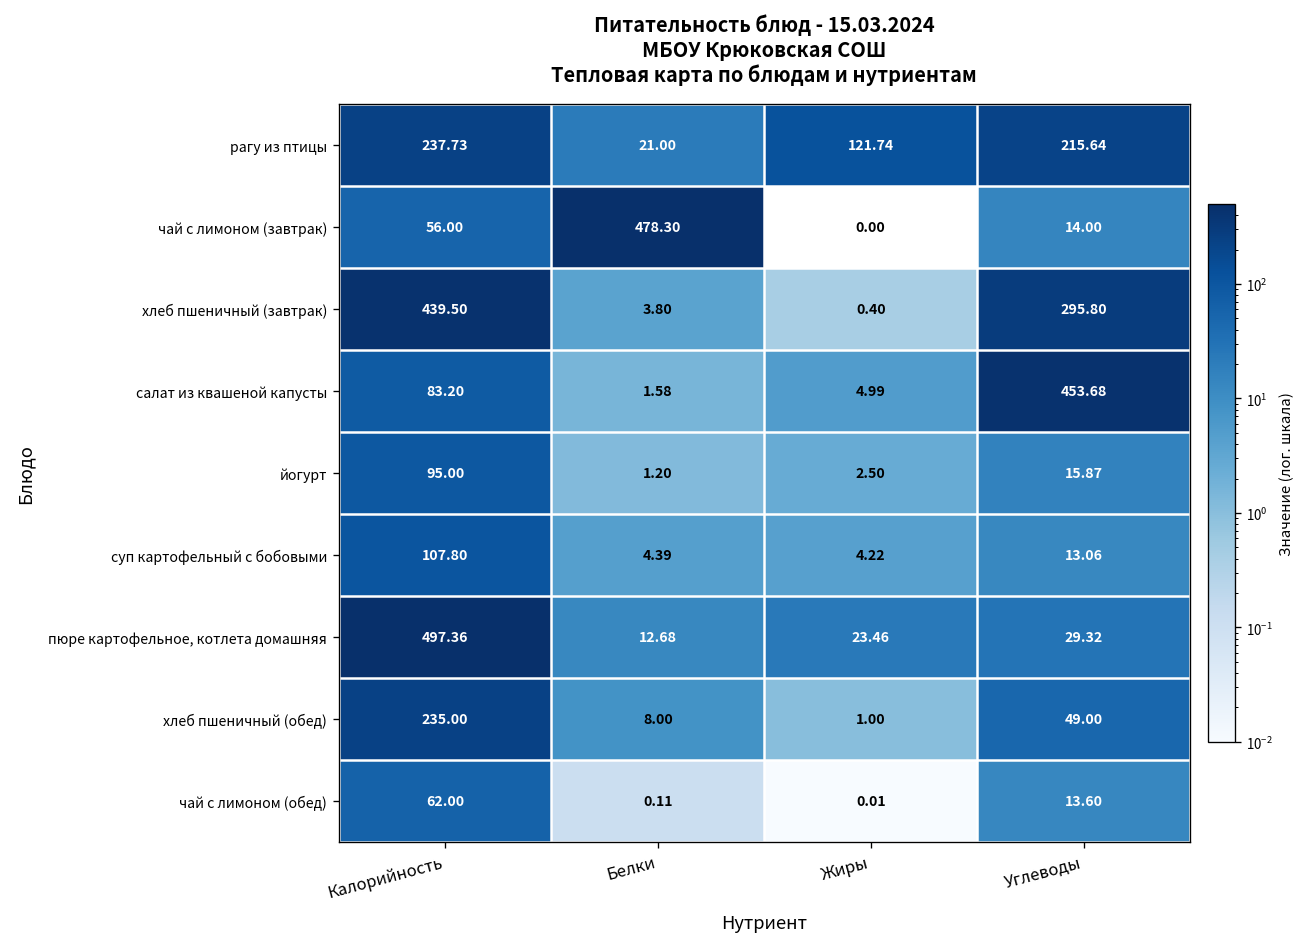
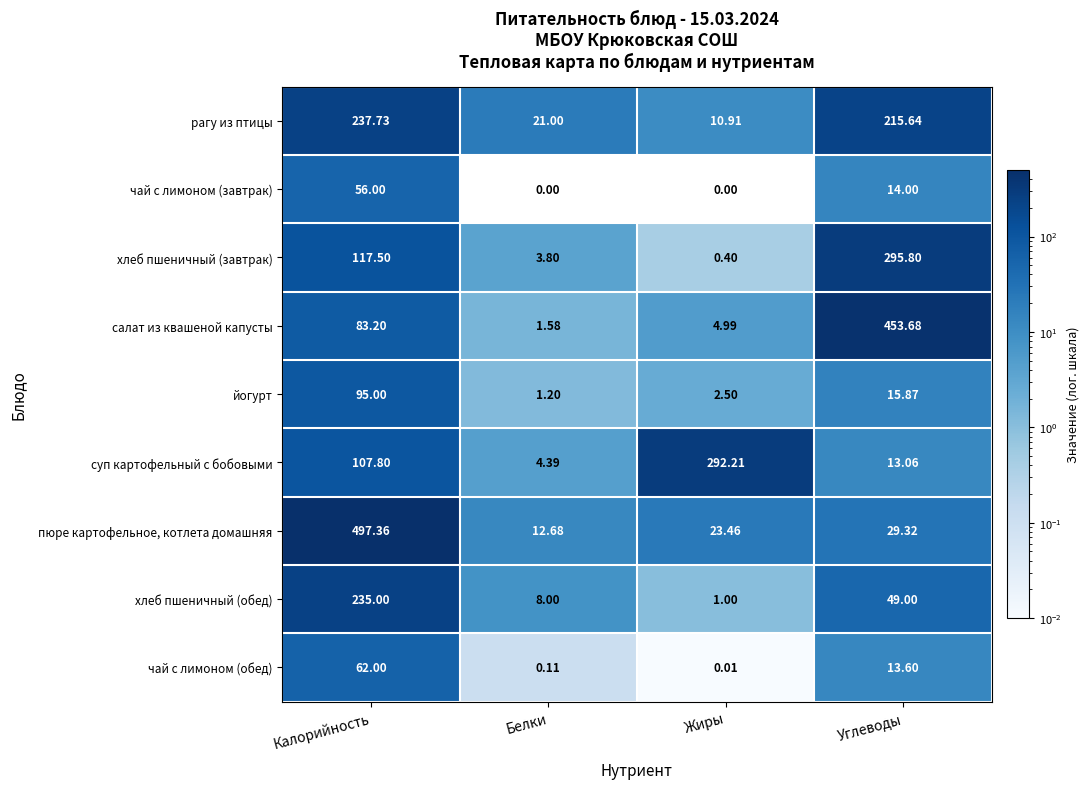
  {
    "рагу из птицы": {
      "Калорийность": 237.73,
      "Белки": 21.00,
-     "Жиры": 121.74,
+     "Жиры": 10.91,
      "Углеводы": 215.64
    },
    "чай с лимоном (завтрак)": {
      "Калорийность": 56.00,
-     "Белки": 478.30,
+     "Белки": 0.00,
      "Жиры": 0.00,
      "Углеводы": 14.00
    },
    "хлеб пшеничный (завтрак)": {
-     "Калорийность": 439.50,
+     "Калорийность": 117.50,
      "Белки": 3.80,
      "Жиры": 0.40,
      "Углеводы": 295.80
    },
    "салат из квашеной капусты": {
      "Калорийность": 83.20,
      "Белки": 1.58,
      "Жиры": 4.99,
      "Углеводы": 453.68
    },
    "йогурт": {
      "Калорийность": 95.00,
      "Белки": 1.20,
      "Жиры": 2.50,
      "Углеводы": 15.87
    },
    "суп картофельный с бобовыми": {
      "Калорийность": 107.80,
      "Белки": 4.39,
-     "Жиры": 4.22,
+     "Жиры": 292.21,
      "Углеводы": 13.06
    },
    "пюре картофельное, котлета домашняя": {
      "Калорийность": 497.36,
      "Белки": 12.68,
      "Жиры": 23.46,
      "Углеводы": 29.32
    },
    "хлеб пшеничный (обед)": {
      "Калорийность": 235.00,
      "Белки": 8.00,
      "Жиры": 1.00,
      "Углеводы": 49.00
    },
    "чай с лимоном (обед)": {
      "Калорийность": 62.00,
      "Белки": 0.11,
      "Жиры": 0.01,
      "Углеводы": 13.60
    }
  }
